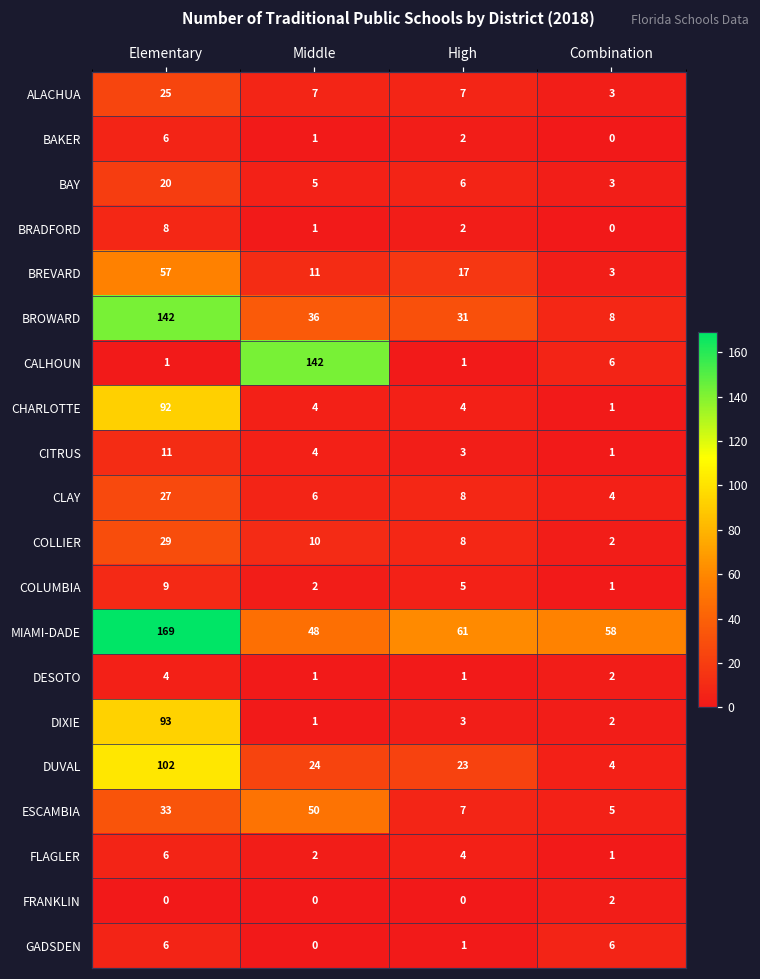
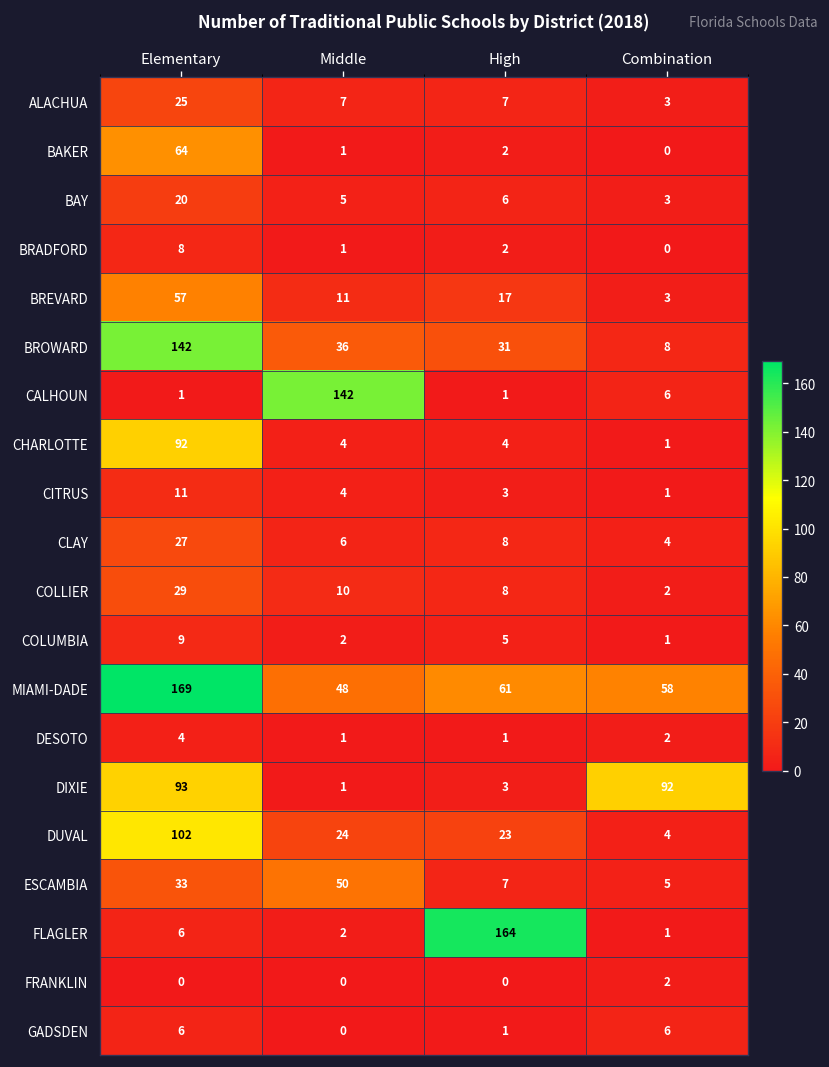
  {
    "ALACHUA": {
      "Elementary": 25,
      "Middle": 7,
      "High": 7,
      "Combination": 3
    },
    "BAKER": {
-     "Elementary": 6,
+     "Elementary": 64,
      "Middle": 1,
      "High": 2,
      "Combination": 0
    },
    "BAY": {
      "Elementary": 20,
      "Middle": 5,
      "High": 6,
      "Combination": 3
    },
    "BRADFORD": {
      "Elementary": 8,
      "Middle": 1,
      "High": 2,
      "Combination": 0
    },
    "BREVARD": {
      "Elementary": 57,
      "Middle": 11,
      "High": 17,
      "Combination": 3
    },
    "BROWARD": {
      "Elementary": 142,
      "Middle": 36,
      "High": 31,
      "Combination": 8
    },
    "CALHOUN": {
      "Elementary": 1,
      "Middle": 142,
      "High": 1,
      "Combination": 6
    },
    "CHARLOTTE": {
      "Elementary": 92,
      "Middle": 4,
      "High": 4,
      "Combination": 1
    },
    "CITRUS": {
      "Elementary": 11,
      "Middle": 4,
      "High": 3,
      "Combination": 1
    },
    "CLAY": {
      "Elementary": 27,
      "Middle": 6,
      "High": 8,
      "Combination": 4
    },
    "COLLIER": {
      "Elementary": 29,
      "Middle": 10,
      "High": 8,
      "Combination": 2
    },
    "COLUMBIA": {
      "Elementary": 9,
      "Middle": 2,
      "High": 5,
      "Combination": 1
    },
    "MIAMI-DADE": {
      "Elementary": 169,
      "Middle": 48,
      "High": 61,
      "Combination": 58
    },
    "DESOTO": {
      "Elementary": 4,
      "Middle": 1,
      "High": 1,
      "Combination": 2
    },
    "DIXIE": {
      "Elementary": 93,
      "Middle": 1,
      "High": 3,
-     "Combination": 2
+     "Combination": 92
    },
    "DUVAL": {
      "Elementary": 102,
      "Middle": 24,
      "High": 23,
      "Combination": 4
    },
    "ESCAMBIA": {
      "Elementary": 33,
      "Middle": 50,
      "High": 7,
      "Combination": 5
    },
    "FLAGLER": {
      "Elementary": 6,
      "Middle": 2,
-     "High": 4,
+     "High": 164,
      "Combination": 1
    },
    "FRANKLIN": {
      "Elementary": 0,
      "Middle": 0,
      "High": 0,
      "Combination": 2
    },
    "GADSDEN": {
      "Elementary": 6,
      "Middle": 0,
      "High": 1,
      "Combination": 6
    }
  }
